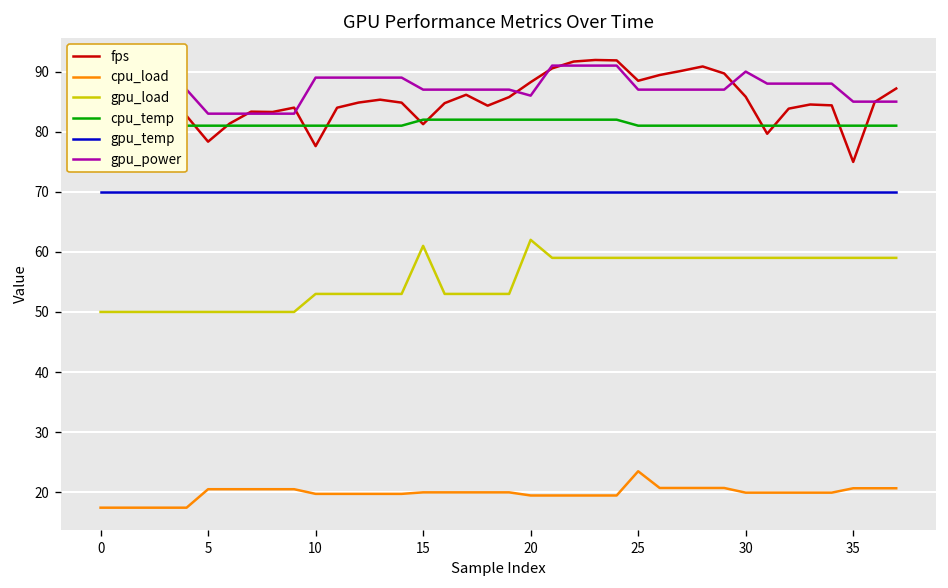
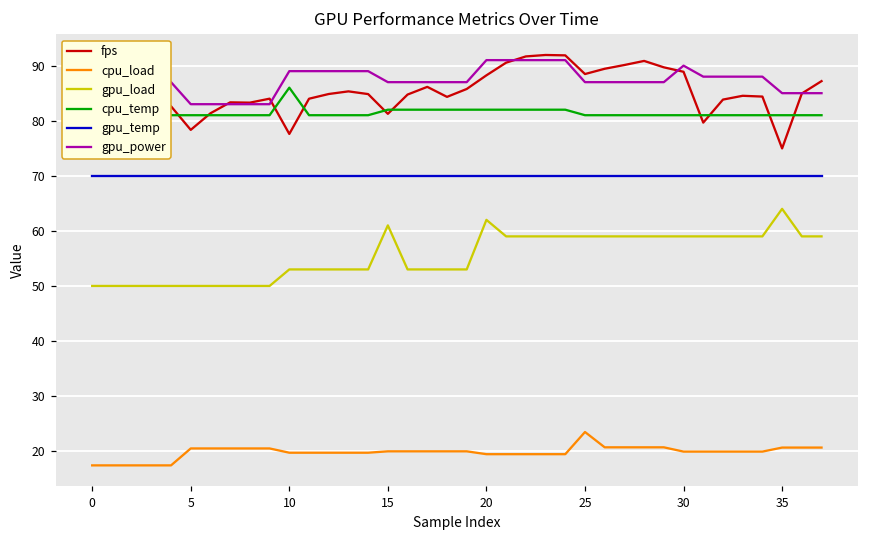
  {
    "fps": {
      "5": 78,
      "10": 78,
      "15": 81,
      "20": 88,
      "25": 88,
-     "30": 86,
+     "30": 89,
      "35": 75
    },
    "cpu_load": {
      "0": 17,
      "5": 20,
      "10": 20,
      "15": 20,
      "20": 19,
      "25": 23,
      "30": 20,
      "35": 21
    },
    "gpu_load": {
      "0": 50,
      "5": 50,
      "10": 53,
      "15": 61,
      "20": 62,
      "25": 59,
      "30": 59,
-     "35": 59
+     "35": 64
    },
    "cpu_temp": {
      "5": 81,
-     "10": 81,
+     "10": 86,
      "15": 82,
      "20": 82,
      "25": 81,
      "30": 81,
      "35": 81
    },
    "gpu_temp": {
      "0": 70,
      "5": 70,
      "10": 70,
      "15": 70,
      "20": 70,
      "25": 70,
      "30": 70,
      "35": 70
    },
    "gpu_power": {
      "5": 83,
      "10": 89,
      "15": 87,
-     "20": 86,
+     "20": 91,
      "25": 87,
      "30": 90,
      "35": 85
    }
  }
